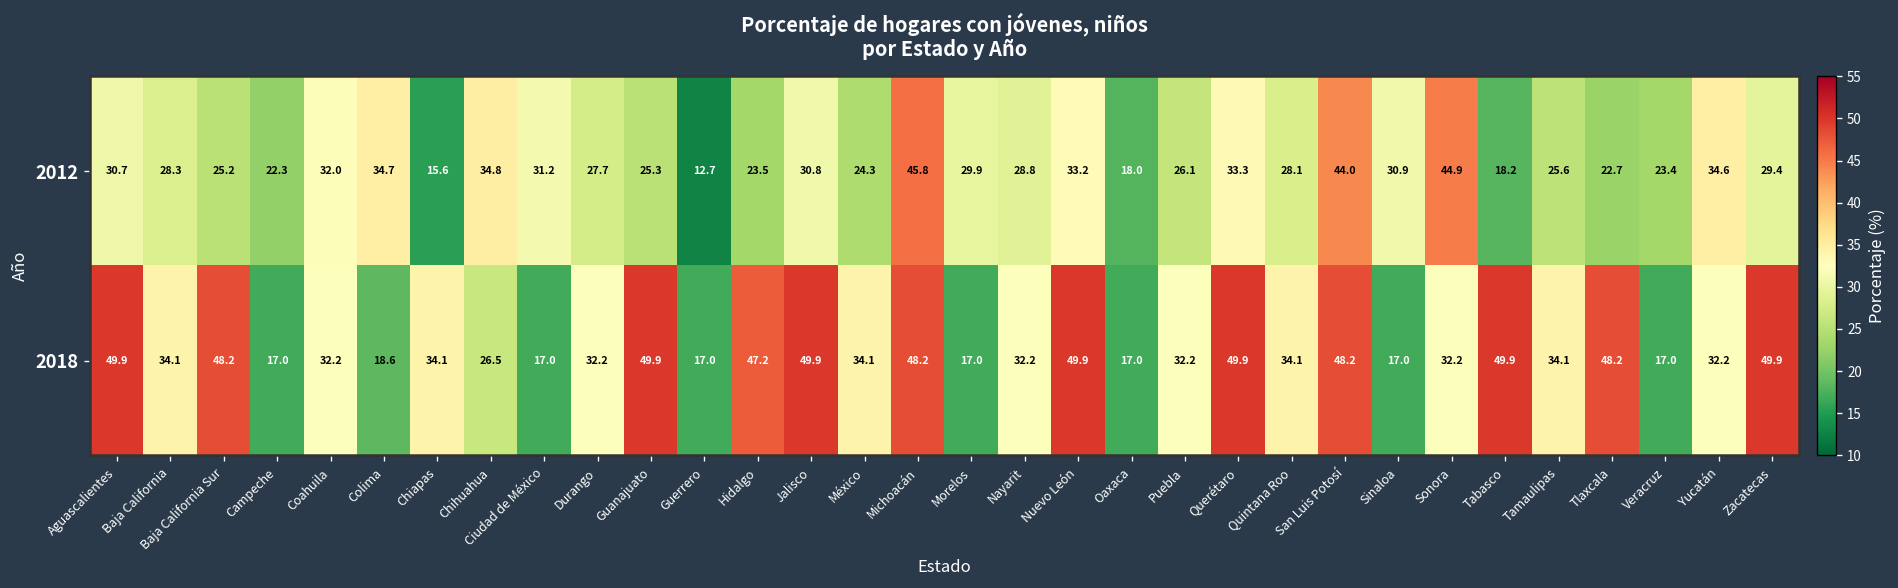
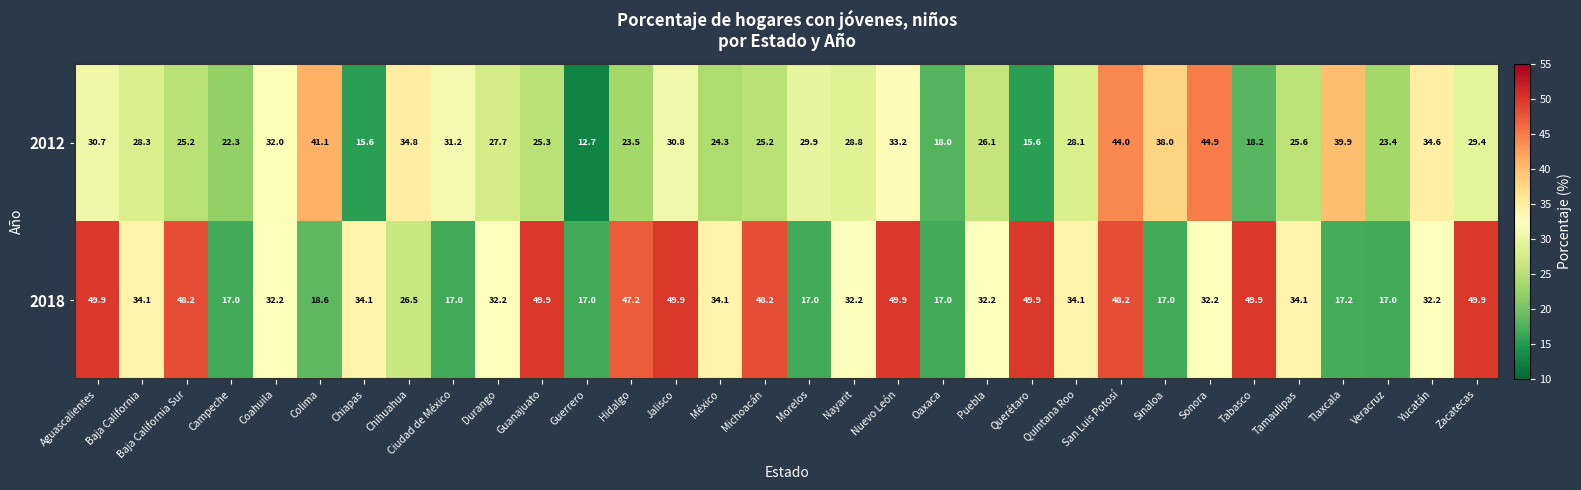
  {
    "2012": {
      "Aguascalientes": 30.7,
      "Baja California": 28.3,
      "Baja California Sur": 25.2,
      "Campeche": 22.3,
      "Coahuila": 32.0,
-     "Colima": 34.7,
+     "Colima": 41.1,
      "Chiapas": 15.6,
      "Chihuahua": 34.8,
      "Ciudad de México": 31.2,
      "Durango": 27.7,
      "Guanajuato": 25.3,
      "Guerrero": 12.7,
      "Hidalgo": 23.5,
      "Jalisco": 30.8,
      "México": 24.3,
-     "Michoacán": 45.8,
+     "Michoacán": 25.2,
      "Morelos": 29.9,
      "Nayarit": 28.8,
      "Nuevo León": 33.2,
      "Oaxaca": 18.0,
      "Puebla": 26.1,
-     "Querétaro": 33.3,
+     "Querétaro": 15.6,
      "Quintana Roo": 28.1,
      "San Luis Potosí": 44.0,
-     "Sinaloa": 30.9,
+     "Sinaloa": 38.0,
      "Sonora": 44.9,
      "Tabasco": 18.2,
      "Tamaulipas": 25.6,
-     "Tlaxcala": 22.7,
+     "Tlaxcala": 39.9,
      "Veracruz": 23.4,
      "Yucatán": 34.6,
      "Zacatecas": 29.4
    },
    "2018": {
      "Aguascalientes": 49.9,
      "Baja California": 34.1,
      "Baja California Sur": 48.2,
      "Campeche": 17.0,
      "Coahuila": 32.2,
      "Colima": 18.6,
      "Chiapas": 34.1,
      "Chihuahua": 26.5,
      "Ciudad de México": 17.0,
      "Durango": 32.2,
      "Guanajuato": 49.9,
      "Guerrero": 17.0,
      "Hidalgo": 47.2,
      "Jalisco": 49.9,
      "México": 34.1,
      "Michoacán": 48.2,
      "Morelos": 17.0,
      "Nayarit": 32.2,
      "Nuevo León": 49.9,
      "Oaxaca": 17.0,
      "Puebla": 32.2,
      "Querétaro": 49.9,
      "Quintana Roo": 34.1,
      "San Luis Potosí": 48.2,
      "Sinaloa": 17.0,
      "Sonora": 32.2,
      "Tabasco": 49.9,
      "Tamaulipas": 34.1,
-     "Tlaxcala": 48.2,
+     "Tlaxcala": 17.2,
      "Veracruz": 17.0,
      "Yucatán": 32.2,
      "Zacatecas": 49.9
    }
  }
